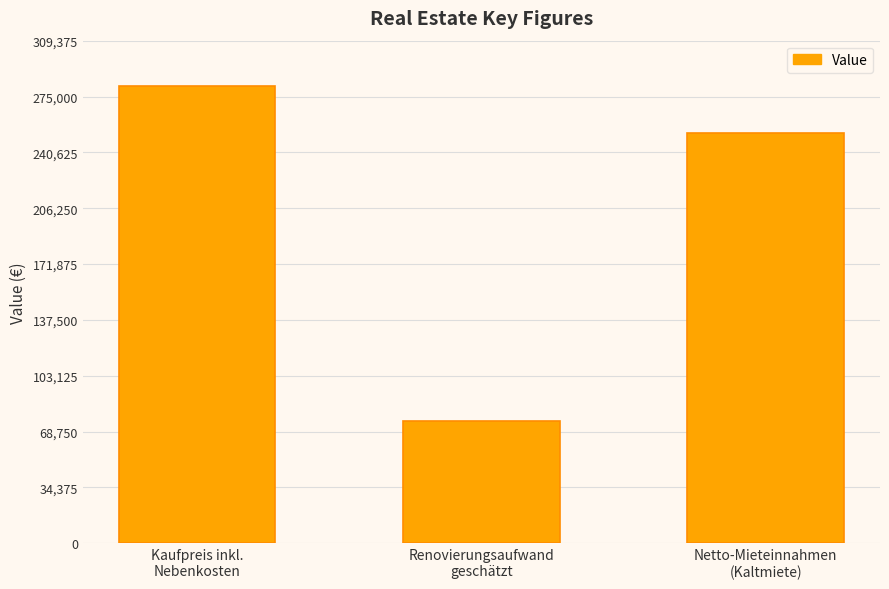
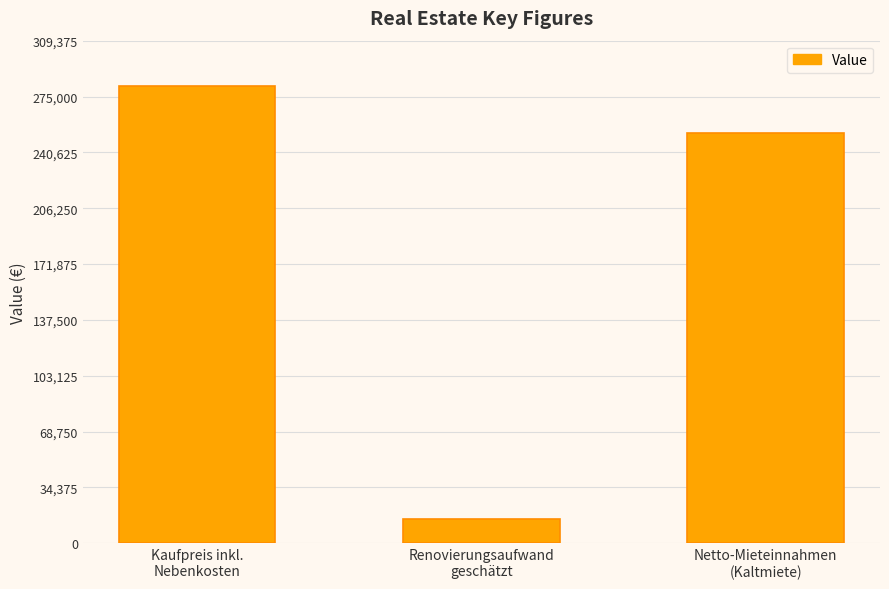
  {
    "Kaufpreis inkl. Nebenkosten": "281,000",
-   "Renovierungsaufwand geschätzt": "75,000",
+   "Renovierungsaufwand geschätzt": "15,000",
    "Netto-Mieteinnahmen (Kaltmiete)": "252,000"
  }
